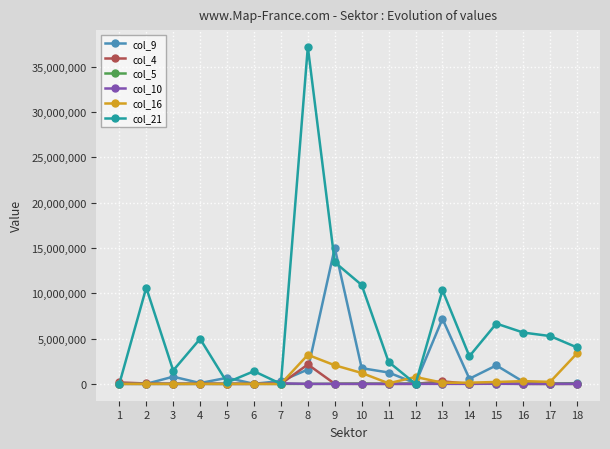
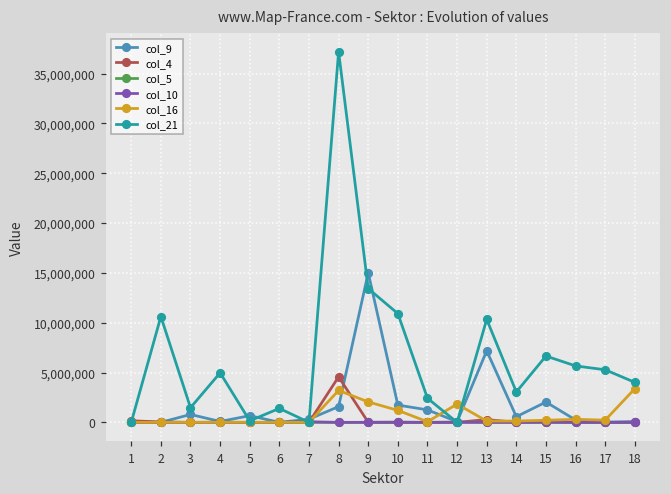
  {
    "col_4": {
-     "8": "2,000,000"
+     "8": "5,000,000"
    },
    "col_16": {
      "8": "3,000,000",
      "9": "2,000,000",
      "10": "1,000,000",
-     "12": "1,000,000",
+     "12": "2,000,000",
      "18": "3,000,000"
    }
  }
